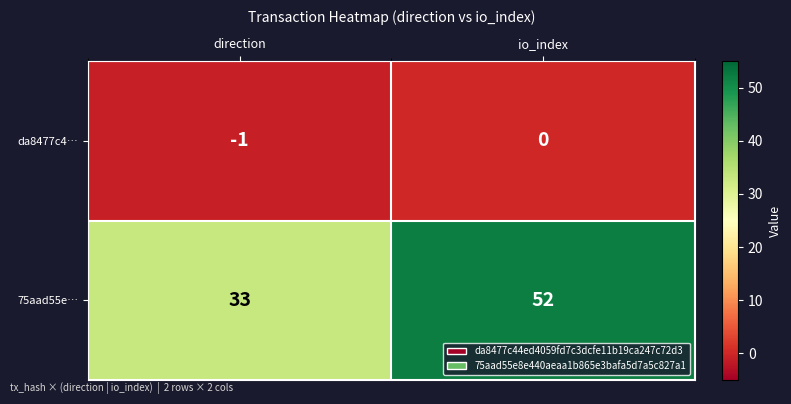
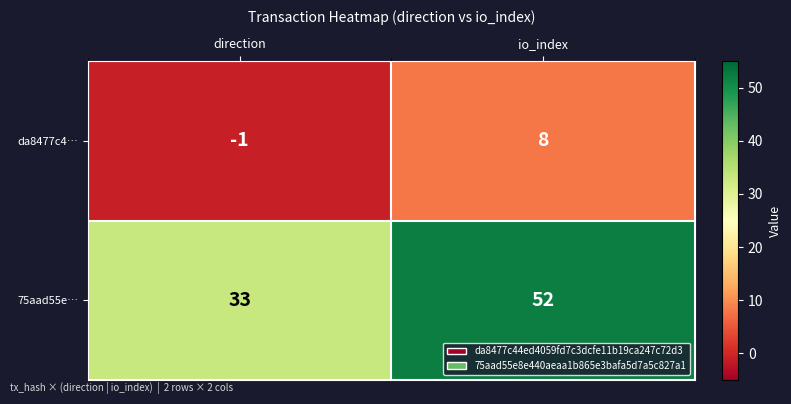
  {
    "da8477c4…": {
      "direction": -1,
-     "io_index": 0
+     "io_index": 8
    },
    "75aad55e…": {
      "direction": 33,
      "io_index": 52
    }
  }
